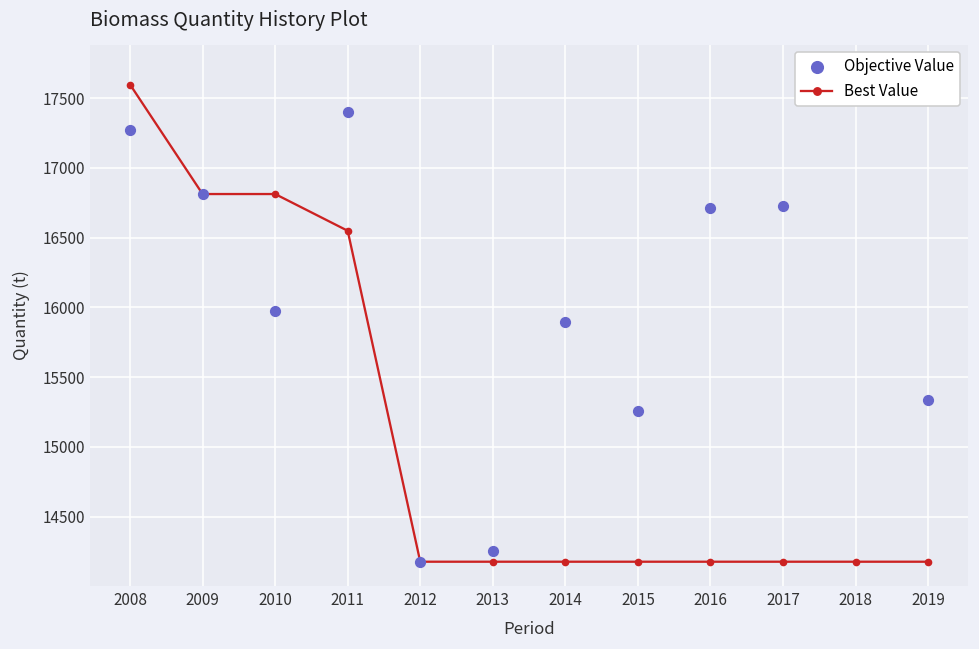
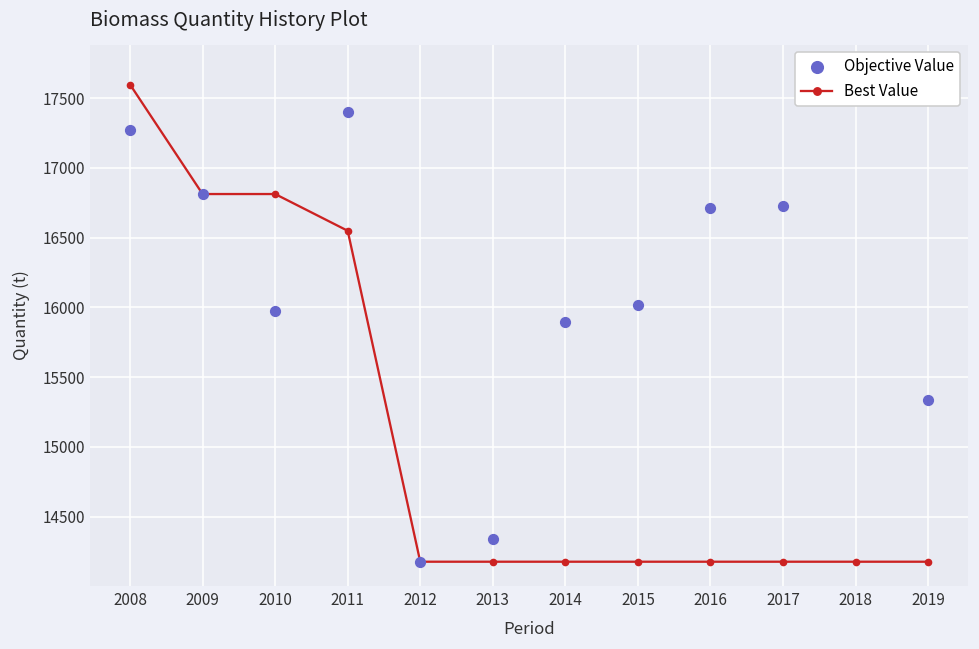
  {
    "Best Value": {
      "2008": 17600,
      "2010": 16810,
      "2011": 16550,
      "2013": 14180,
      "2014": 14180,
      "2015": 14180,
      "2016": 14180,
      "2017": 14180,
      "2018": 14180,
      "2019": 14180
    },
    "Objective Value": {
-     "2013": 14250,
-     "2015": 15260
+     "2013": 14340,
+     "2015": 16020
    }
  }
